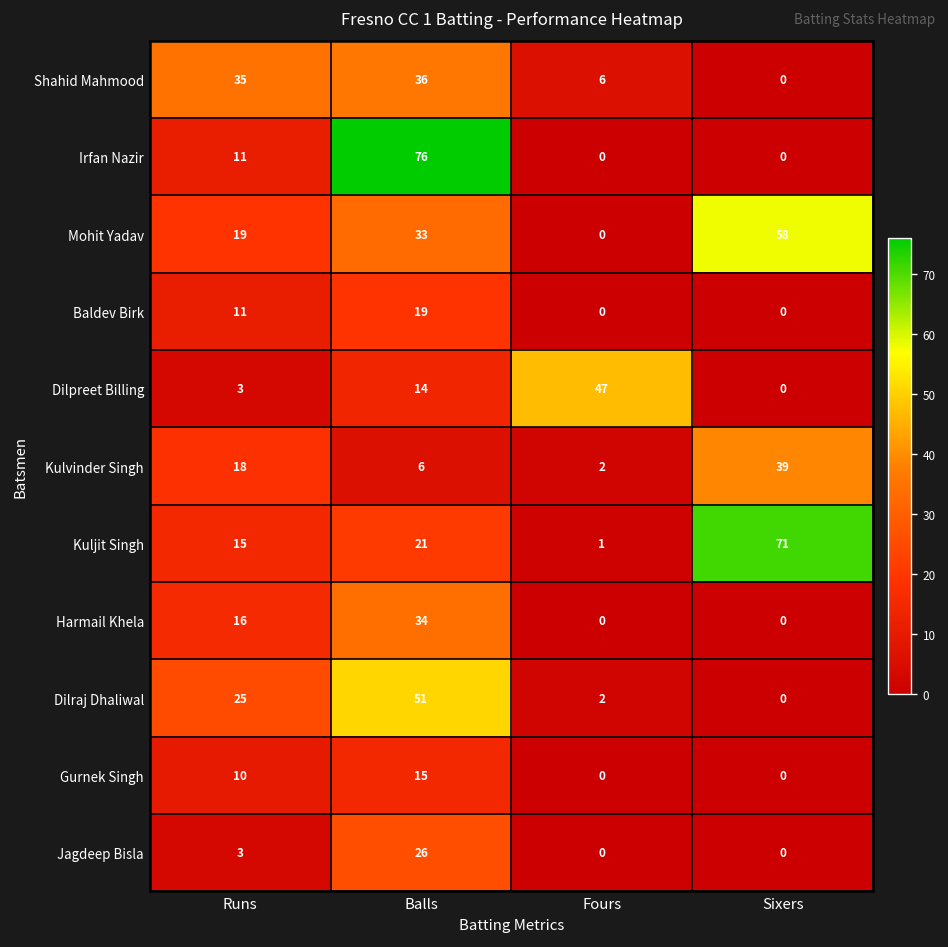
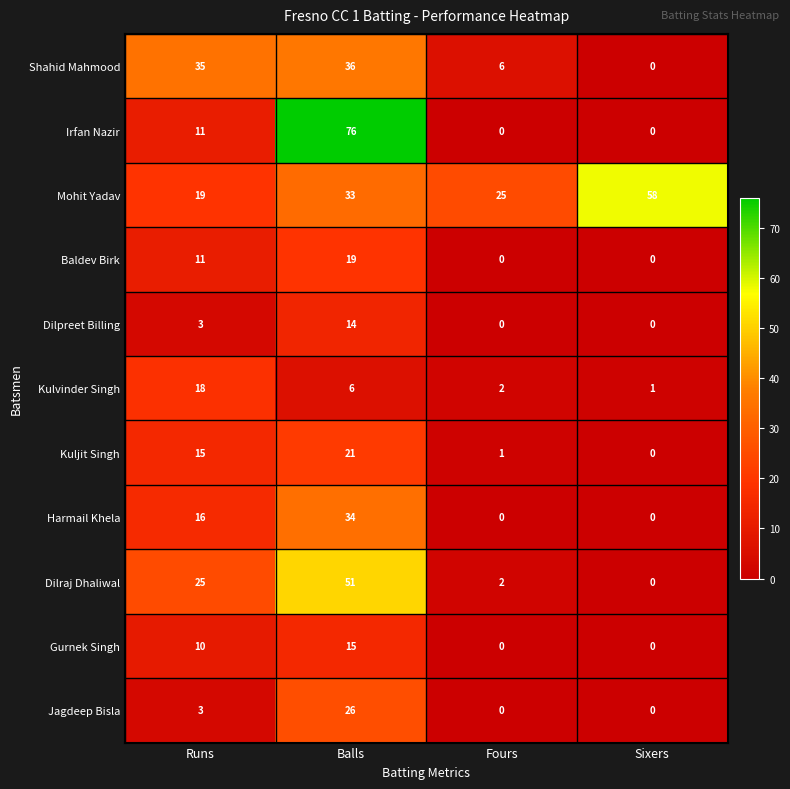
  {
    "Shahid Mahmood": {
      "Runs": 35,
      "Balls": 36,
      "Fours": 6,
      "Sixers": 0
    },
    "Irfan Nazir": {
      "Runs": 11,
      "Balls": 76,
      "Fours": 0,
      "Sixers": 0
    },
    "Mohit Yadav": {
      "Runs": 19,
      "Balls": 33,
-     "Fours": 0,
+     "Fours": 25,
      "Sixers": 58
    },
    "Baldev Birk": {
      "Runs": 11,
      "Balls": 19,
      "Fours": 0,
      "Sixers": 0
    },
    "Dilpreet Billing": {
      "Runs": 3,
      "Balls": 14,
-     "Fours": 47,
+     "Fours": 0,
      "Sixers": 0
    },
    "Kulvinder Singh": {
      "Runs": 18,
      "Balls": 6,
      "Fours": 2,
-     "Sixers": 39
+     "Sixers": 1
    },
    "Kuljit Singh": {
      "Runs": 15,
      "Balls": 21,
      "Fours": 1,
-     "Sixers": 71
+     "Sixers": 0
    },
    "Harmail Khela": {
      "Runs": 16,
      "Balls": 34,
      "Fours": 0,
      "Sixers": 0
    },
    "Dilraj Dhaliwal": {
      "Runs": 25,
      "Balls": 51,
      "Fours": 2,
      "Sixers": 0
    },
    "Gurnek Singh": {
      "Runs": 10,
      "Balls": 15,
      "Fours": 0,
      "Sixers": 0
    },
    "Jagdeep Bisla": {
      "Runs": 3,
      "Balls": 26,
      "Fours": 0,
      "Sixers": 0
    }
  }
